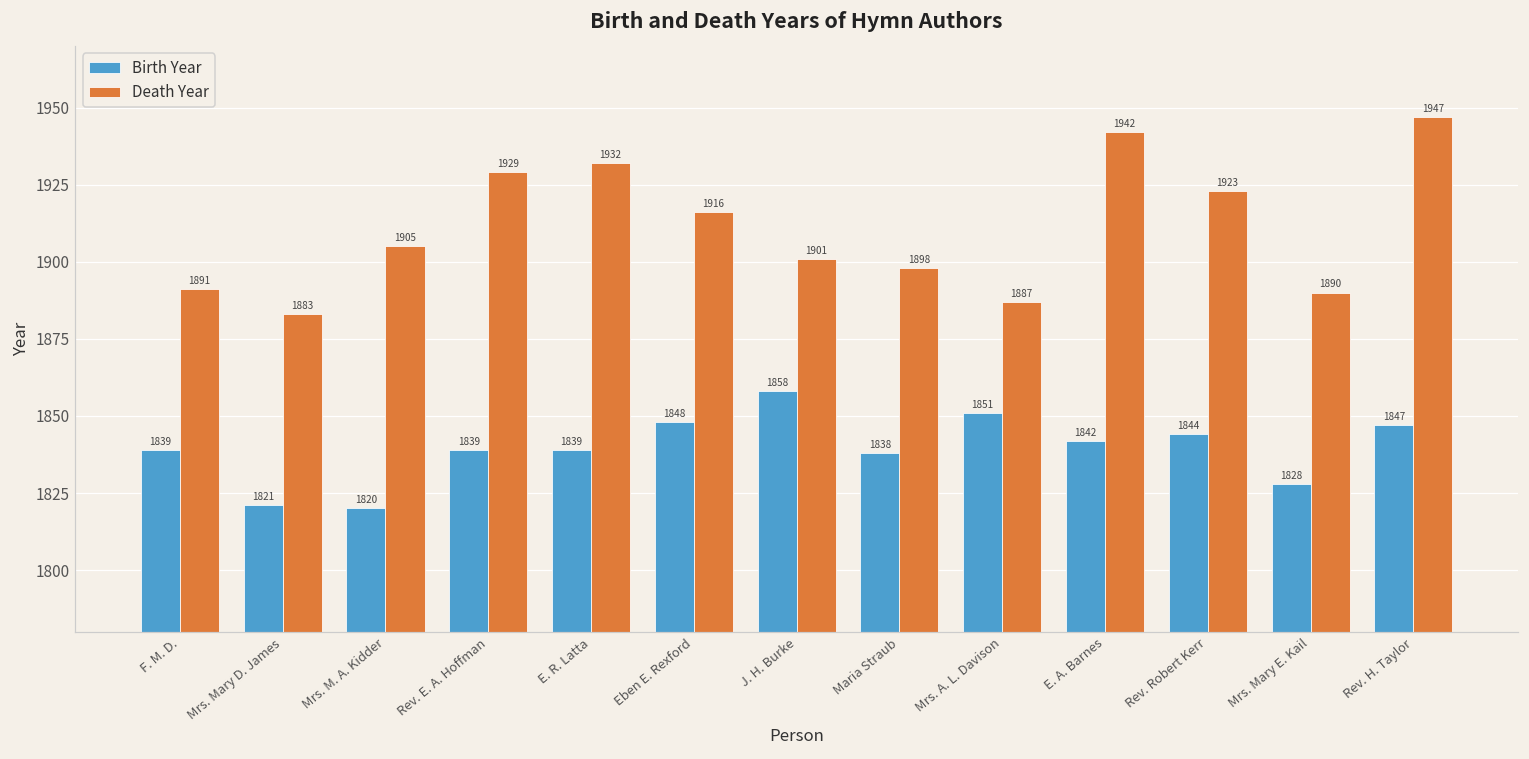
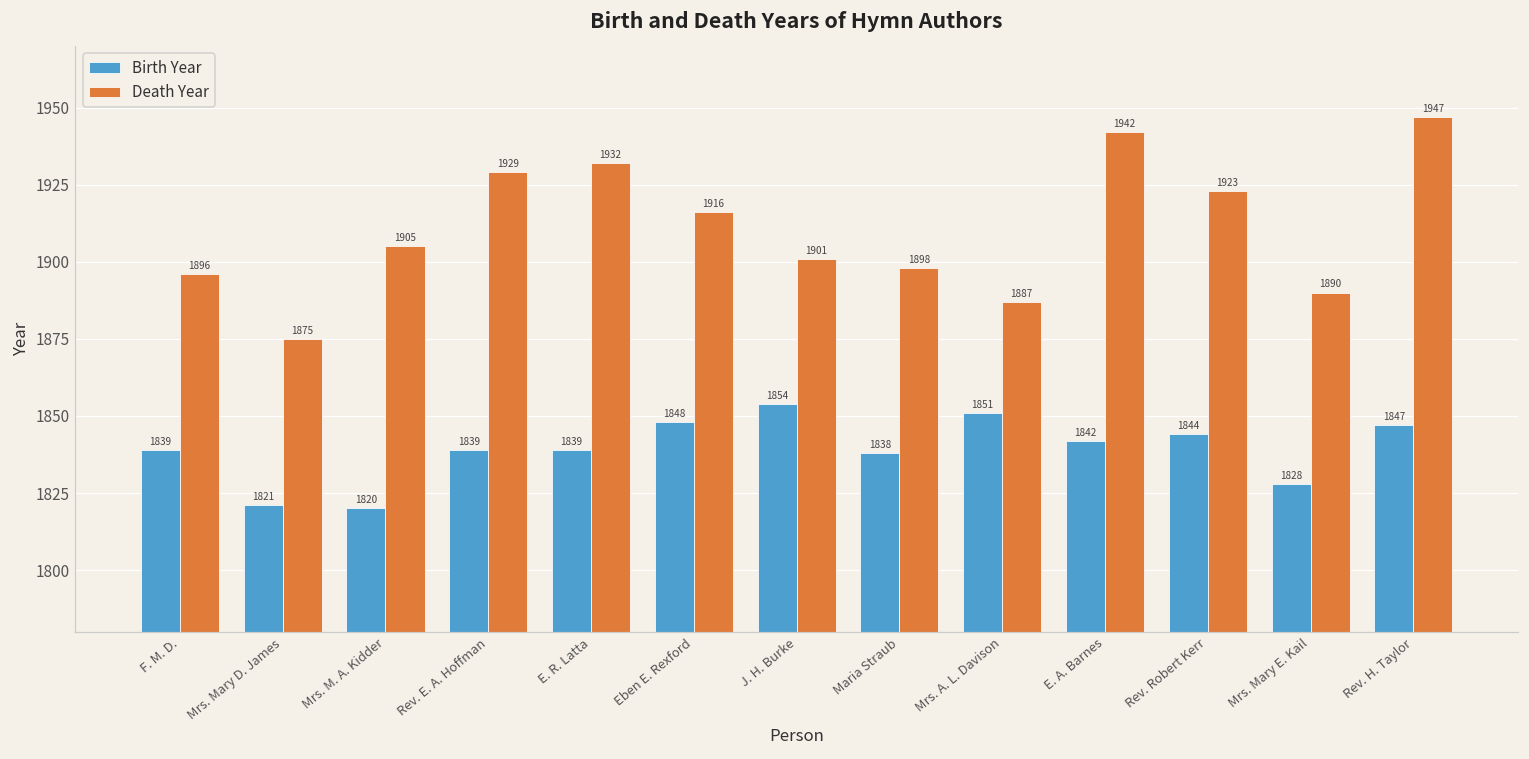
  {
    "Birth Year": {
      "F. M. D.": 1839,
      "Mrs. Mary D. James": 1821,
      "Mrs. M. A. Kidder": 1820,
      "Rev. E. A. Hoffman": 1839,
      "E. R. Latta": 1839,
      "Eben E. Rexford": 1848,
-     "J. H. Burke": 1858,
+     "J. H. Burke": 1854,
      "Maria Straub": 1838,
      "Mrs. A. L. Davison": 1851,
      "E. A. Barnes": 1842,
      "Rev. Robert Kerr": 1844,
      "Mrs. Mary E. Kail": 1828,
      "Rev. H. Taylor": 1847
    },
    "Death Year": {
-     "F. M. D.": 1891,
-     "Mrs. Mary D. James": 1883,
+     "F. M. D.": 1896,
+     "Mrs. Mary D. James": 1875,
      "Mrs. M. A. Kidder": 1905,
      "Rev. E. A. Hoffman": 1929,
      "E. R. Latta": 1932,
      "Eben E. Rexford": 1916,
      "J. H. Burke": 1901,
      "Maria Straub": 1898,
      "Mrs. A. L. Davison": 1887,
      "E. A. Barnes": 1942,
      "Rev. Robert Kerr": 1923,
      "Mrs. Mary E. Kail": 1890,
      "Rev. H. Taylor": 1947
    }
  }
